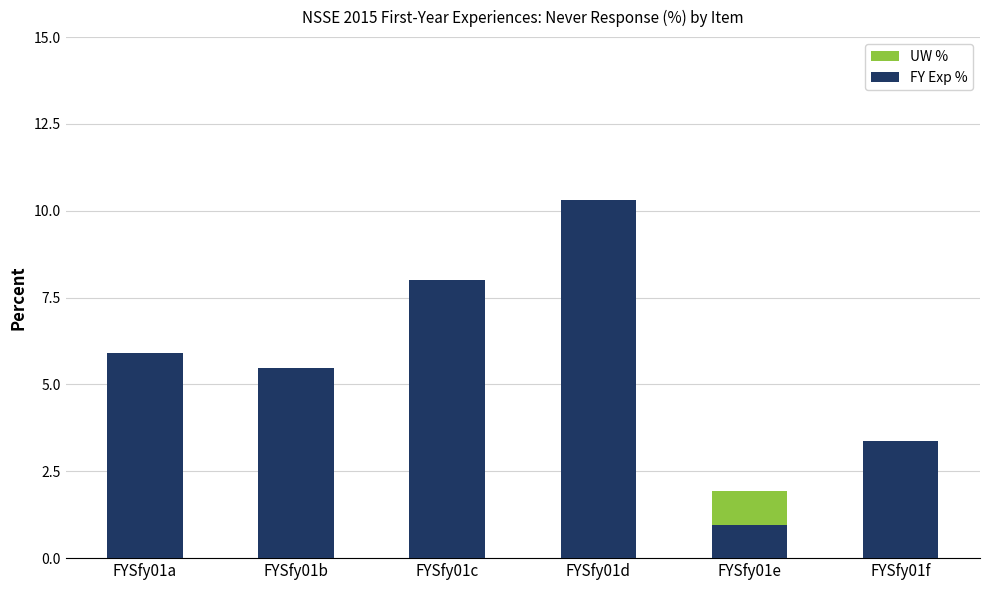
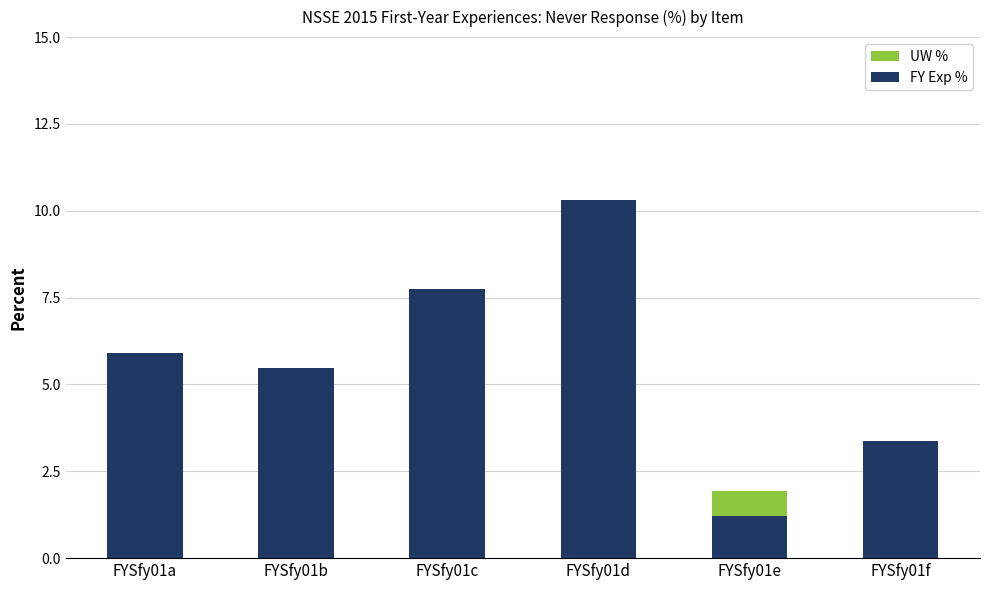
  {
    "UW %": {
      "FYSfy01e": 1.9
    },
    "FY Exp %": {
      "FYSfy01a": 5.9,
      "FYSfy01b": 5.5,
-     "FYSfy01c": 8.0,
+     "FYSfy01c": 7.8,
      "FYSfy01d": 10.3,
-     "FYSfy01e": 1.0,
+     "FYSfy01e": 1.2,
      "FYSfy01f": 3.4
    }
  }
